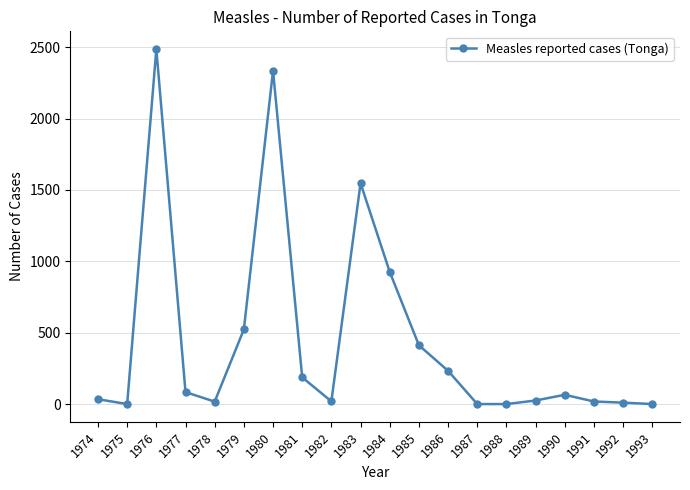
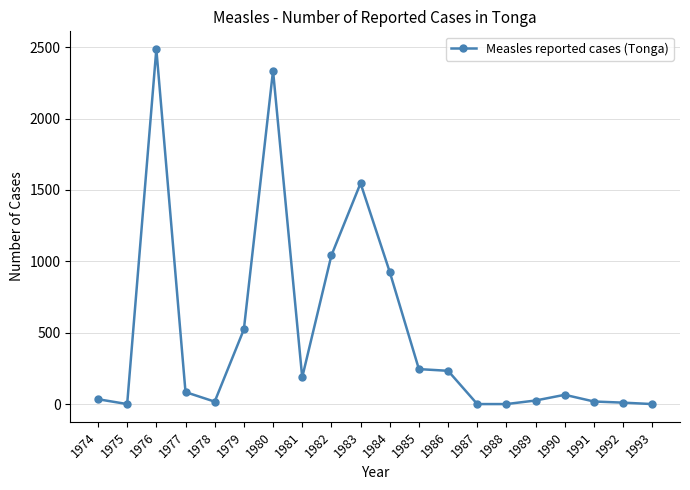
  {
    "1974": 30,
    "1975": 0,
    "1976": 2490,
    "1977": 80,
    "1978": 20,
    "1979": 520,
    "1980": 2340,
    "1981": 190,
-   "1982": 20,
+   "1982": 1040,
    "1983": 1550,
    "1984": 930,
-   "1985": 410,
+   "1985": 250,
    "1986": 230,
    "1987": 0,
    "1988": 0,
    "1989": 30,
    "1990": 70,
    "1991": 20,
    "1992": 10,
    "1993": 0
  }
